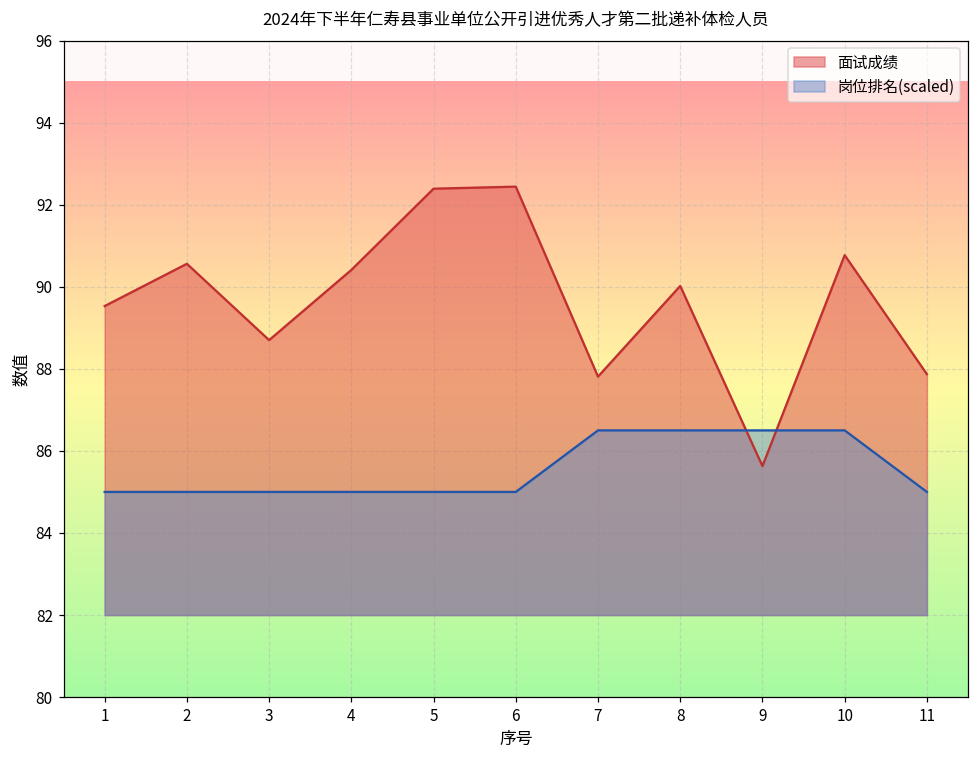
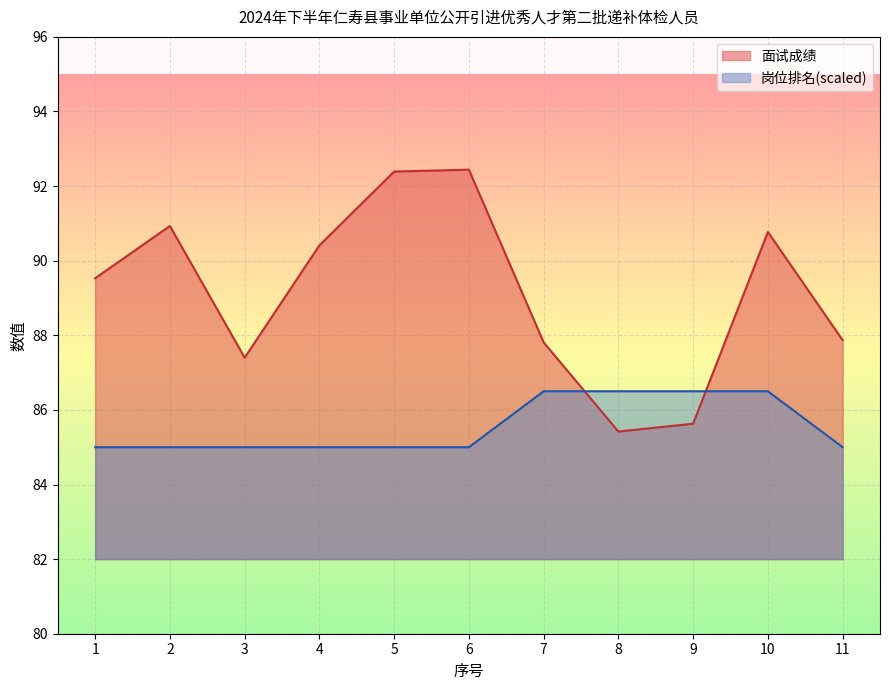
  {
    "面试成绩": {
      "1": 89.5,
-     "2": 90.6,
-     "3": 88.7,
+     "2": 90.9,
+     "3": 87.4,
      "4": 90.4,
      "5": 92.4,
      "6": 92.4,
      "7": 87.8,
-     "8": 90.0,
+     "8": 85.4,
      "9": 85.6,
      "10": 90.8,
      "11": 87.9
    },
    "岗位排名(scaled)": {
      "1": 85.0,
      "2": 85.0,
      "3": 85.0,
      "4": 85.0,
      "5": 85.0,
      "6": 85.0,
      "7": 86.5,
      "8": 86.5,
      "9": 86.5,
      "10": 86.5,
      "11": 85.0
    }
  }
